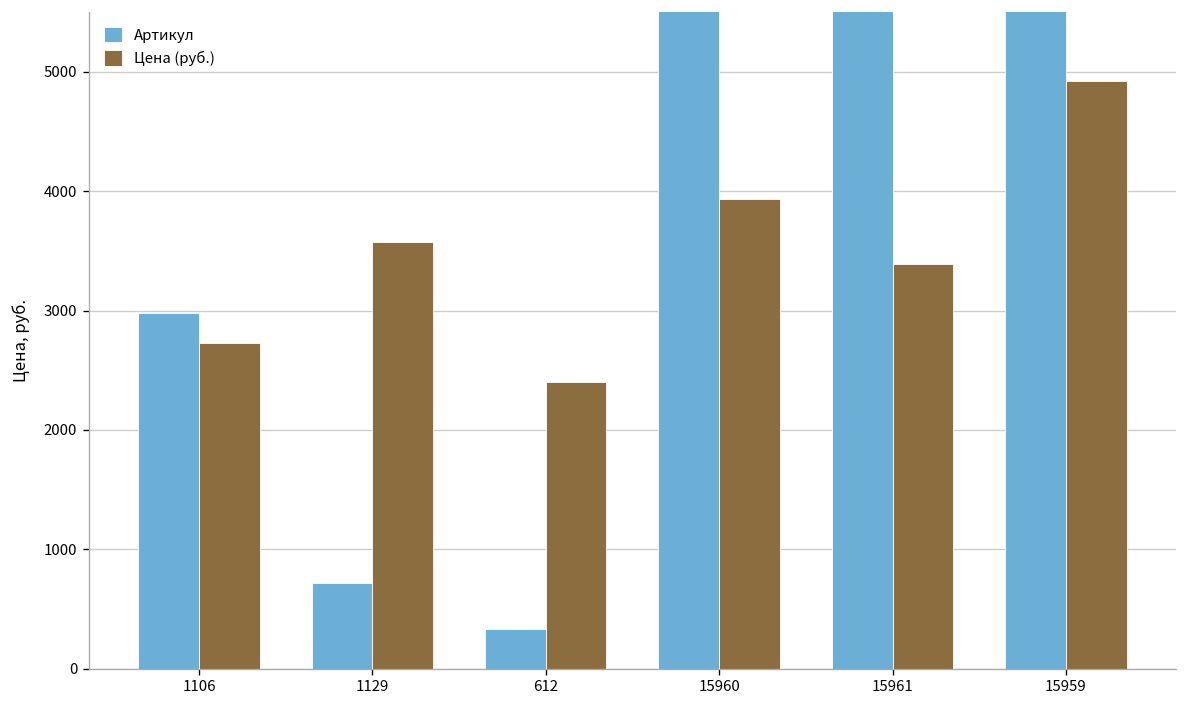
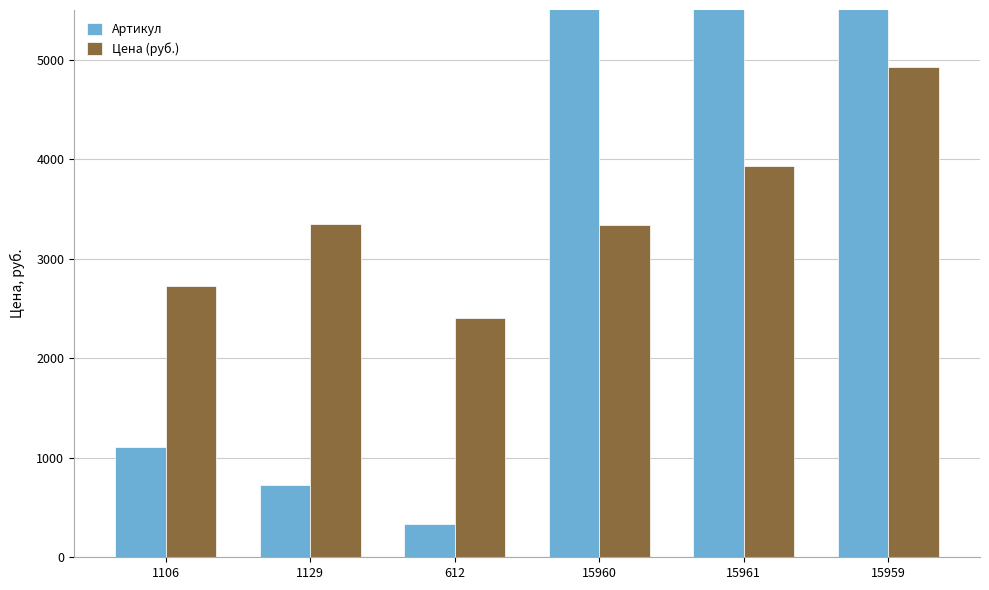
  {
    "Артикул": {
-     "1106": 3000,
+     "1106": 1100,
      "1129": 700,
      "612": 300
    },
    "Цена (руб.)": {
      "1106": 2700,
-     "1129": 3600,
+     "1129": 3400,
      "612": 2400,
-     "15960": 3900,
-     "15961": 3400,
+     "15960": 3300,
+     "15961": 3900,
      "15959": 4900
    }
  }
